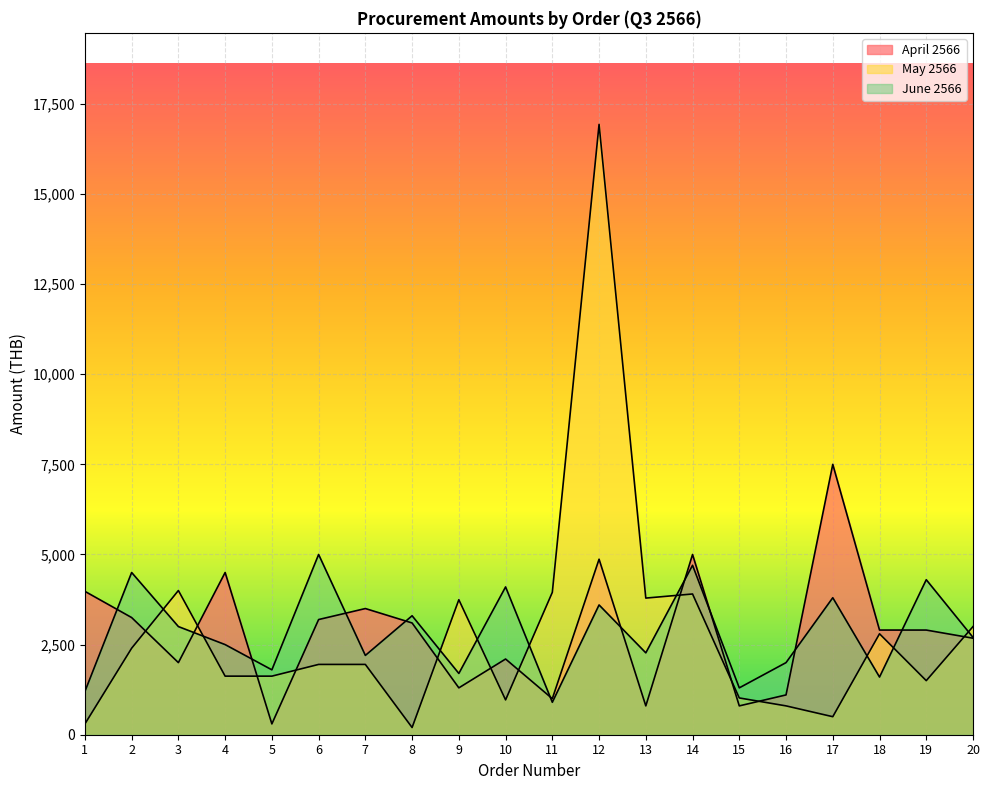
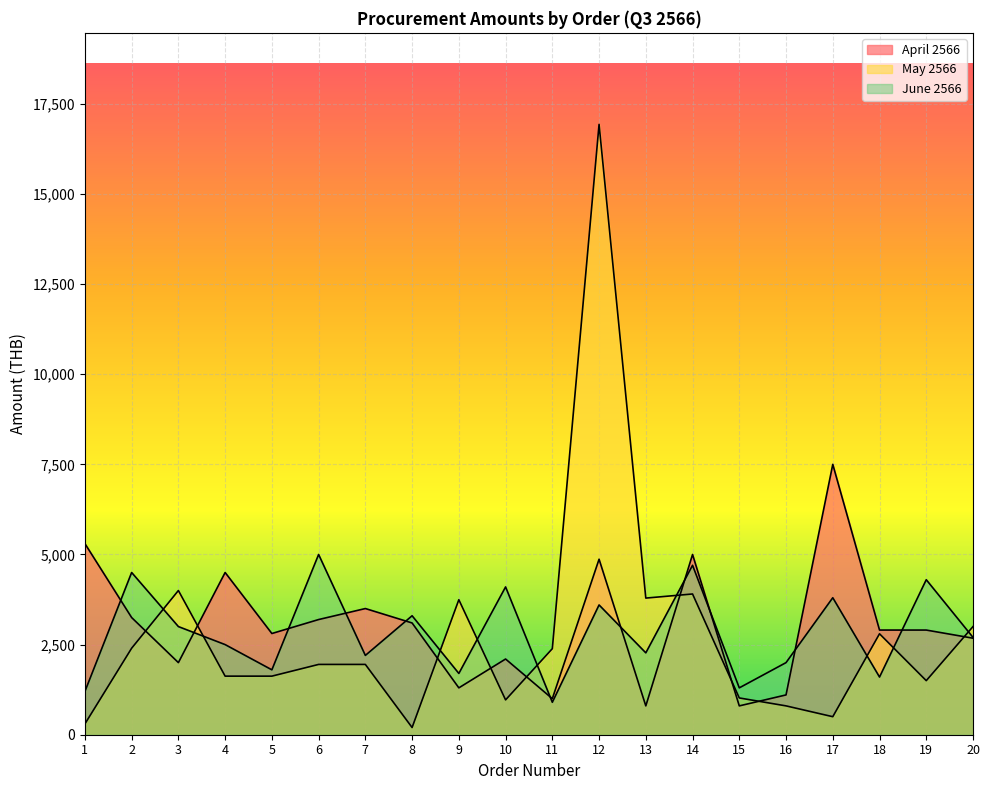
  {
    "April 2566": {
-     "1": "4,000",
+     "1": "5,300",
      "2": "3,300",
      "3": "2,000",
      "4": "4,500",
-     "5": "300",
+     "5": "2,800",
      "6": "3,200",
      "7": "3,500",
      "8": "3,100",
      "9": "1,300",
      "10": "2,100",
      "11": "1,000",
      "12": "4,900",
      "13": "800",
      "14": "5,000",
      "15": "800",
      "16": "1,100",
      "17": "7,500",
      "18": "2,900",
      "19": "2,900"
    },
    "May 2566": {
      "1": "300",
      "2": "2,400",
      "3": "4,000",
      "4": "1,600",
      "5": "1,600",
      "6": "2,000",
      "7": "2,000",
      "8": "200",
      "9": "3,700",
      "10": "1,000",
-     "11": "4,000",
+     "11": "2,400",
      "12": "16,900",
      "13": "3,800",
      "14": "3,900",
      "15": "1,000",
      "16": "800",
      "17": "500",
      "18": "2,800",
      "19": "1,500",
      "20": "3,000"
    },
    "June 2566": {
      "1": "1,200",
      "2": "4,500",
      "3": "3,000",
      "4": "2,500",
      "5": "1,800",
      "6": "5,000",
      "7": "2,200",
      "8": "3,300",
      "9": "1,700",
      "10": "4,100",
      "11": "900",
      "12": "3,600",
      "13": "2,300",
      "14": "4,700",
      "15": "1,300",
      "16": "2,000",
      "17": "3,800",
      "18": "1,600",
      "19": "4,300"
    }
  }
